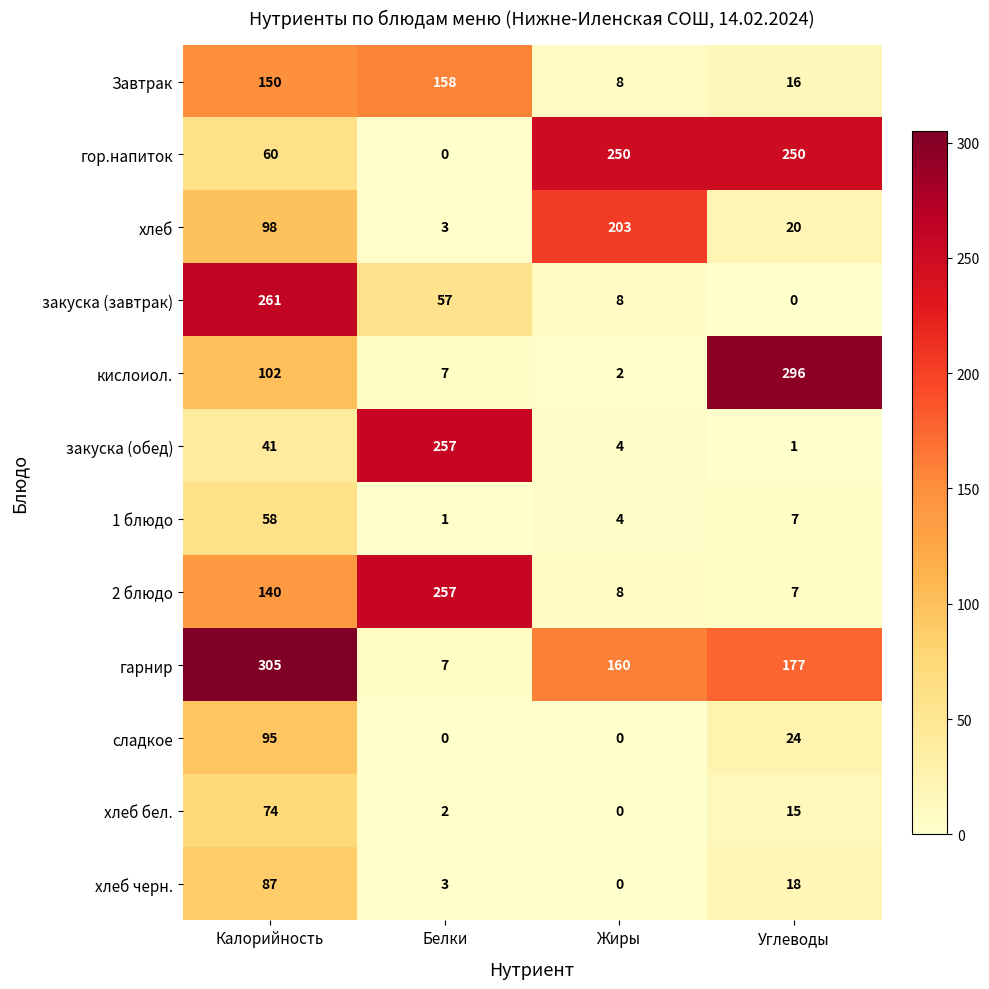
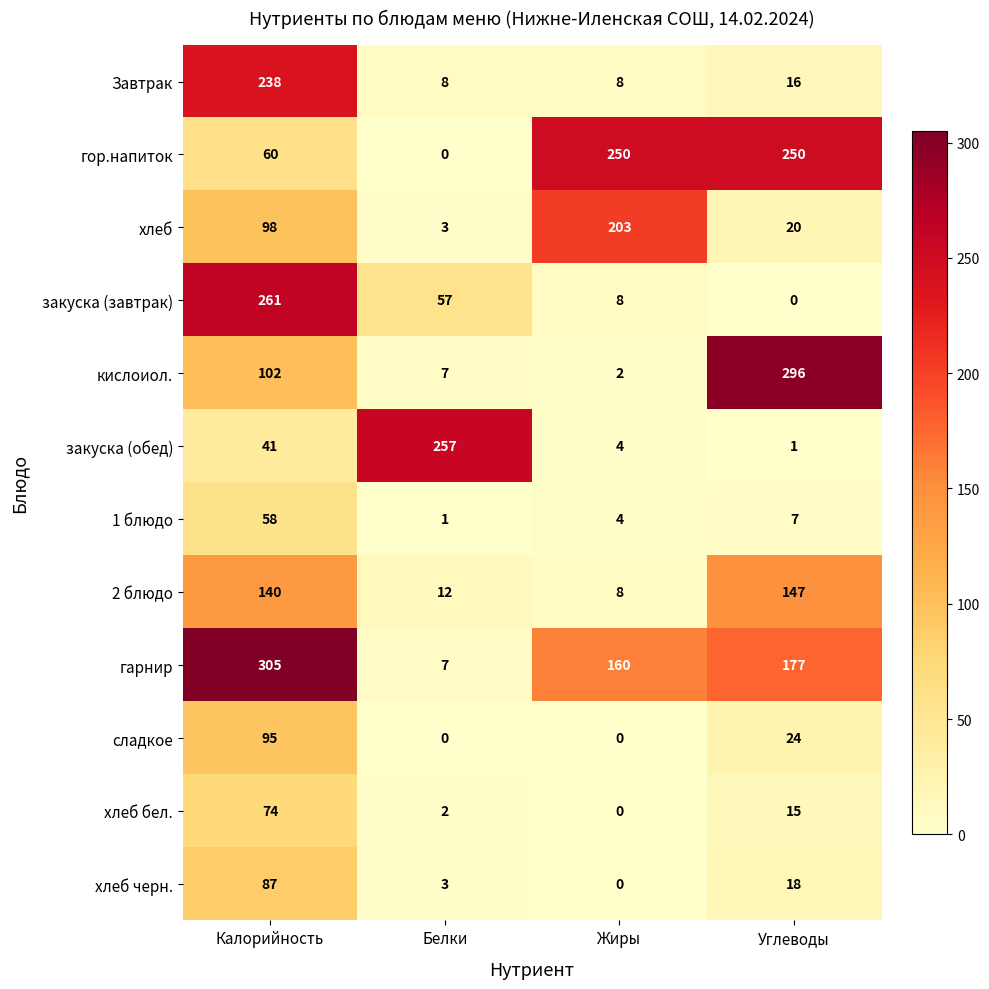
  {
    "Завтрак": {
-     "Калорийность": 150,
-     "Белки": 158,
+     "Калорийность": 238,
+     "Белки": 8,
      "Жиры": 8,
      "Углеводы": 16
    },
    "гор.напиток": {
      "Калорийность": 60,
      "Белки": 0,
      "Жиры": 250,
      "Углеводы": 250
    },
    "хлеб": {
      "Калорийность": 98,
      "Белки": 3,
      "Жиры": 203,
      "Углеводы": 20
    },
    "закуска (завтрак)": {
      "Калорийность": 261,
      "Белки": 57,
      "Жиры": 8,
      "Углеводы": 0
    },
    "кислоиол.": {
      "Калорийность": 102,
      "Белки": 7,
      "Жиры": 2,
      "Углеводы": 296
    },
    "закуска (обед)": {
      "Калорийность": 41,
      "Белки": 257,
      "Жиры": 4,
      "Углеводы": 1
    },
    "1 блюдо": {
      "Калорийность": 58,
      "Белки": 1,
      "Жиры": 4,
      "Углеводы": 7
    },
    "2 блюдо": {
      "Калорийность": 140,
-     "Белки": 257,
+     "Белки": 12,
      "Жиры": 8,
-     "Углеводы": 7
+     "Углеводы": 147
    },
    "гарнир": {
      "Калорийность": 305,
      "Белки": 7,
      "Жиры": 160,
      "Углеводы": 177
    },
    "сладкое": {
      "Калорийность": 95,
      "Белки": 0,
      "Жиры": 0,
      "Углеводы": 24
    },
    "хлеб бел.": {
      "Калорийность": 74,
      "Белки": 2,
      "Жиры": 0,
      "Углеводы": 15
    },
    "хлеб черн.": {
      "Калорийность": 87,
      "Белки": 3,
      "Жиры": 0,
      "Углеводы": 18
    }
  }
